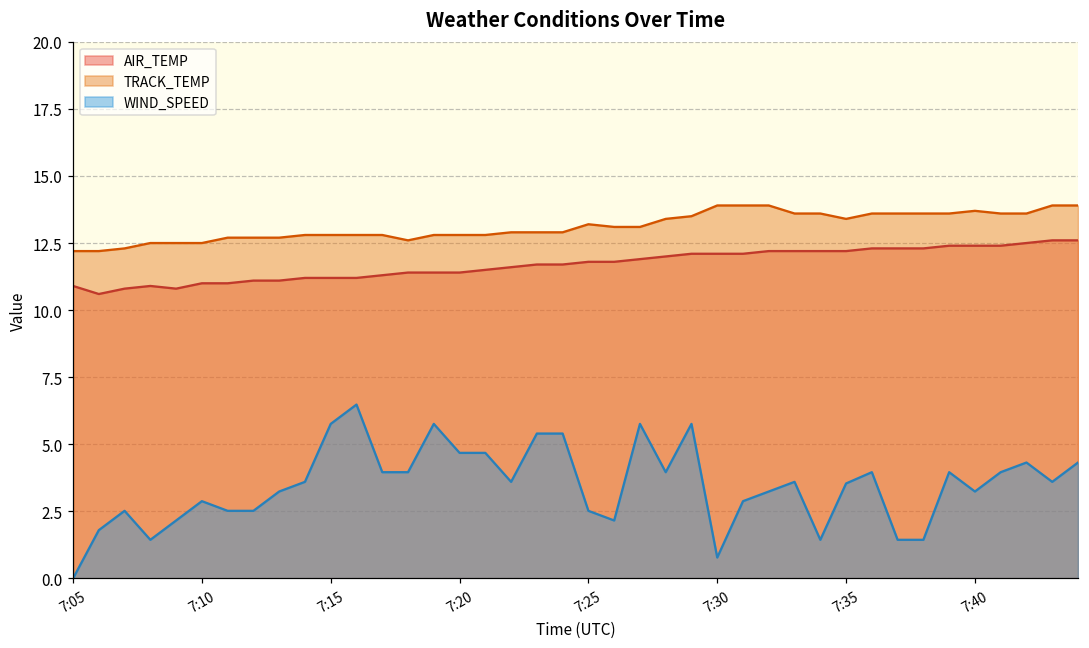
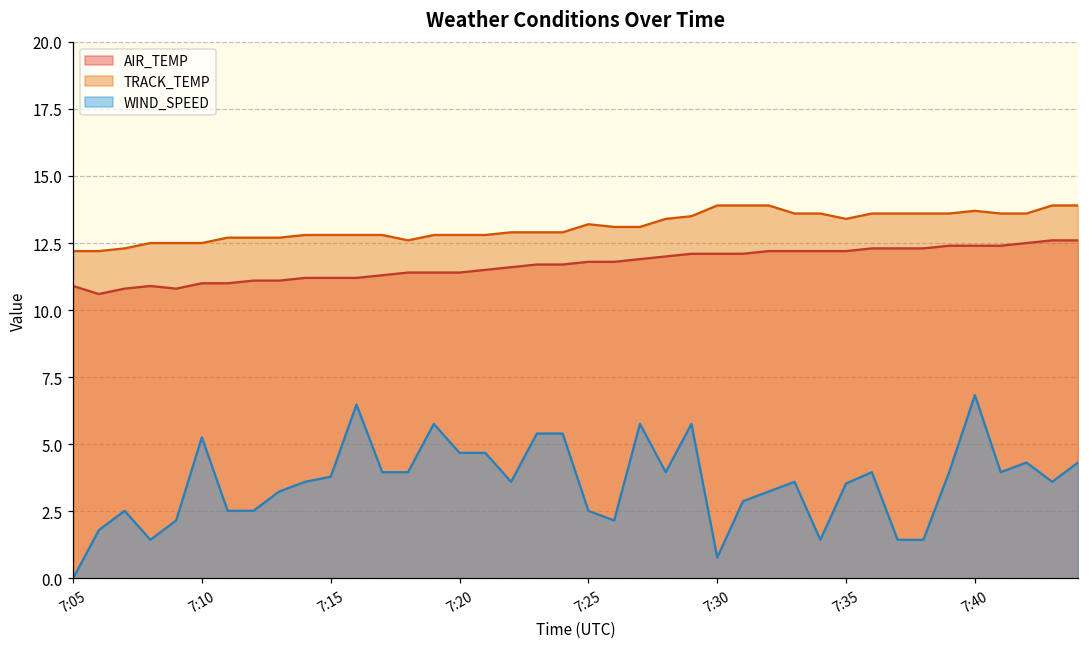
  {
    "WIND_SPEED": {
      "7:05": 0.0,
-     "7:10": 2.9,
-     "7:15": 5.8,
+     "7:10": 5.3,
+     "7:15": 3.8,
      "7:20": 4.7,
      "7:25": 2.5,
      "7:30": 0.8,
      "7:35": 3.5,
-     "7:40": 3.2
+     "7:40": 6.8
    }
  }
